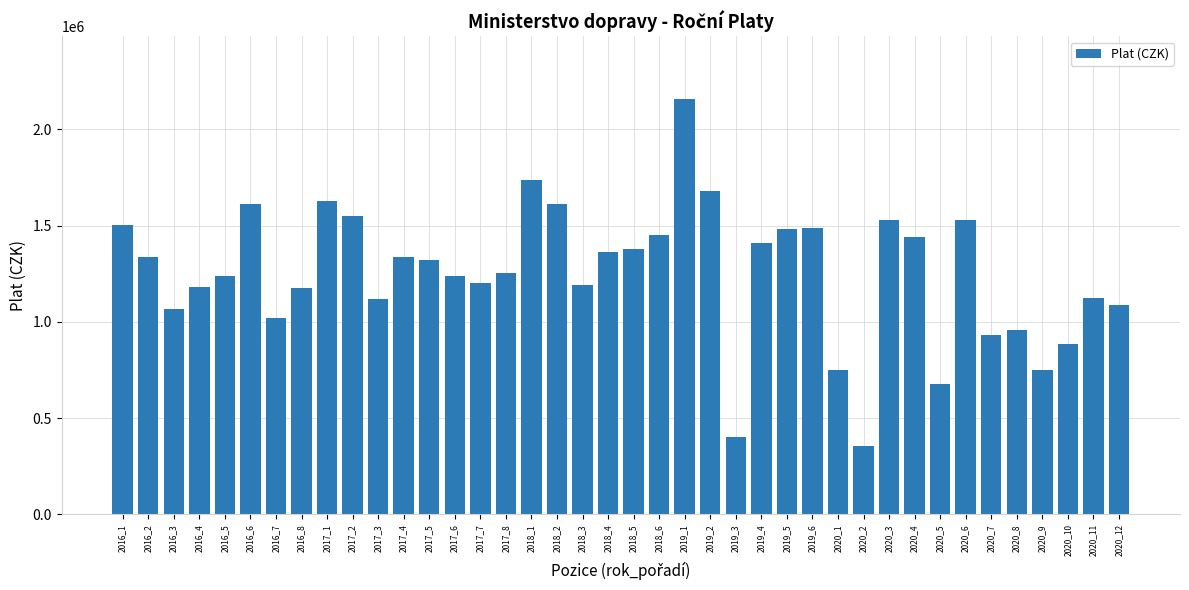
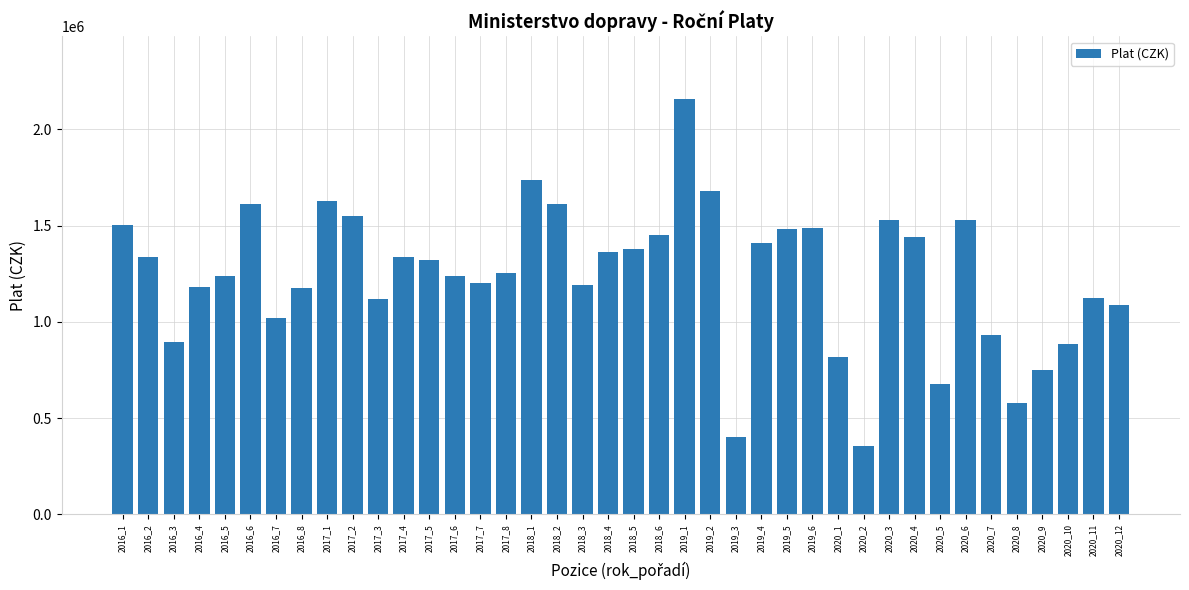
  {
    "2016_1": 1500000,
    "2016_2": 1340000,
-   "2016_3": 1070000,
+   "2016_3": 900000,
    "2016_4": 1180000,
    "2016_5": 1240000,
    "2016_6": 1610000,
    "2016_7": 1020000,
    "2016_8": 1180000,
    "2017_1": 1630000,
    "2017_2": 1550000,
    "2017_3": 1120000,
    "2017_4": 1340000,
    "2017_5": 1320000,
    "2017_6": 1240000,
    "2017_7": 1200000,
    "2017_8": 1260000,
    "2018_1": 1740000,
    "2018_2": 1610000,
    "2018_3": 1190000,
    "2018_4": 1360000,
    "2018_5": 1380000,
    "2018_6": 1450000,
    "2019_1": 2160000,
    "2019_2": 1680000,
    "2019_3": 400000,
    "2019_4": 1410000,
    "2019_5": 1480000,
    "2019_6": 1490000,
-   "2020_1": 750000,
+   "2020_1": 820000,
    "2020_2": 350000,
    "2020_3": 1530000,
    "2020_4": 1440000,
    "2020_5": 680000,
    "2020_6": 1530000,
    "2020_7": 930000,
-   "2020_8": 960000,
+   "2020_8": 580000,
    "2020_9": 750000,
    "2020_10": 880000,
    "2020_11": 1120000,
    "2020_12": 1090000
  }
